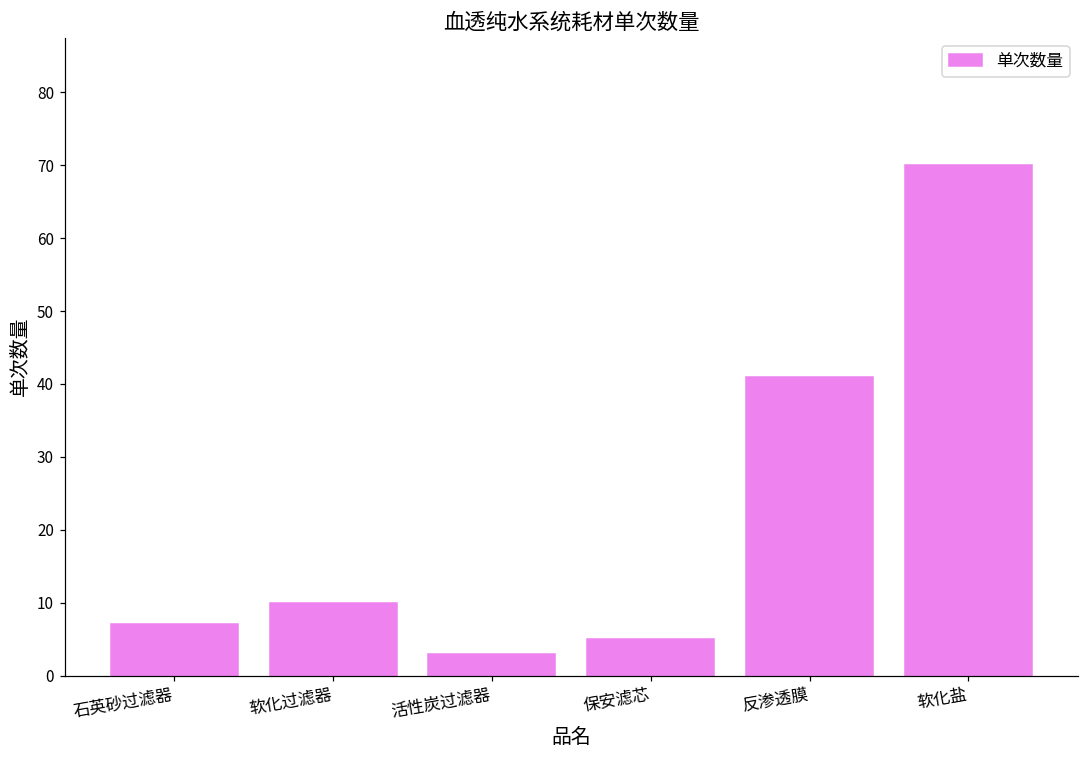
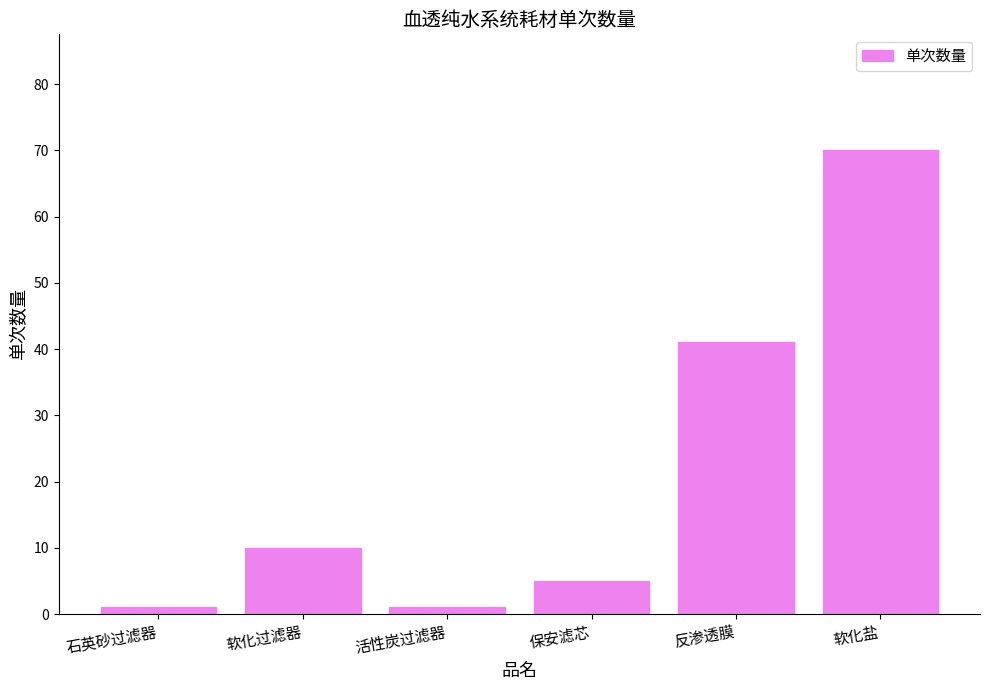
  {
-   "石英砂过滤器": 7,
+   "石英砂过滤器": 1,
    "软化过滤器": 10,
-   "活性炭过滤器": 3,
+   "活性炭过滤器": 1,
    "保安滤芯": 5,
    "反渗透膜": 41,
    "软化盐": 70
  }
